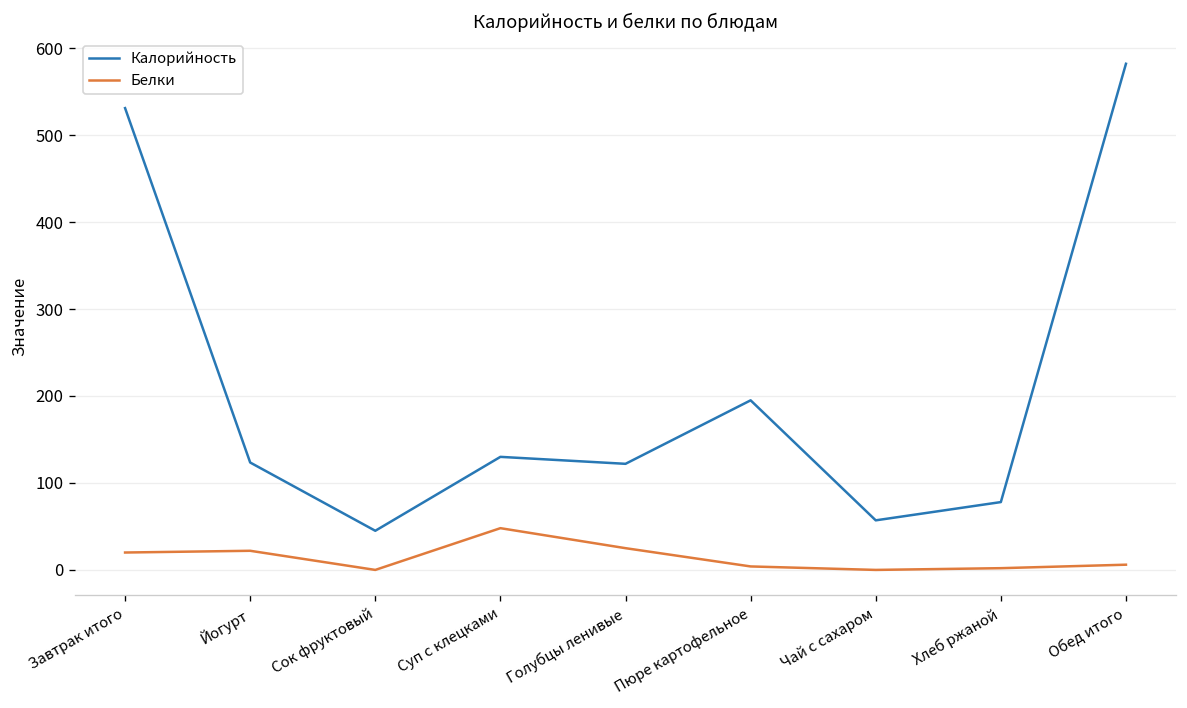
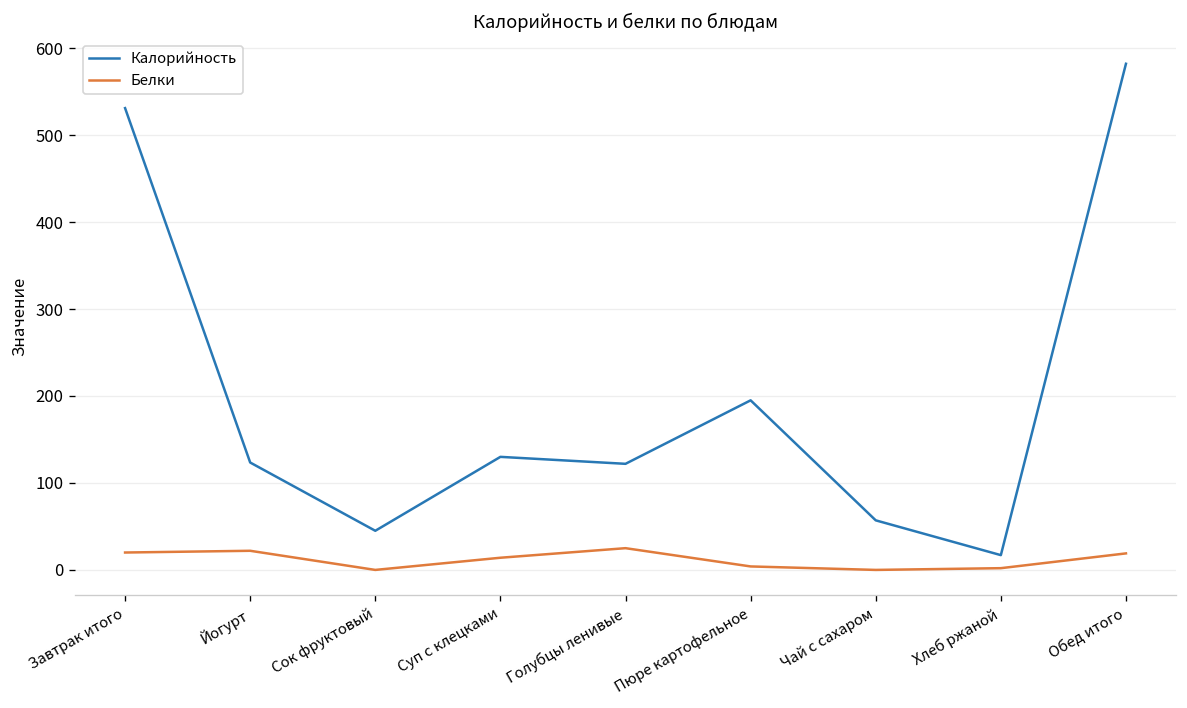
  {
    "Калорийность": {
      "Завтрак итого": 530,
      "Йогурт": 120,
      "Сок фруктовый": 50,
      "Суп с клецками": 130,
      "Голубцы ленивые": 120,
      "Пюре картофельное": 200,
      "Чай с сахаром": 60,
-     "Хлеб ржаной": 80,
+     "Хлеб ржаной": 20,
      "Обед итого": 580
    },
    "Белки": {
      "Завтрак итого": 20,
      "Йогурт": 20,
      "Сок фруктовый": 0,
-     "Суп с клецками": 50,
+     "Суп с клецками": 10,
      "Голубцы ленивые": 30,
      "Пюре картофельное": 0,
      "Чай с сахаром": 0,
      "Хлеб ржаной": 0,
-     "Обед итого": 10
+     "Обед итого": 20
    }
  }
